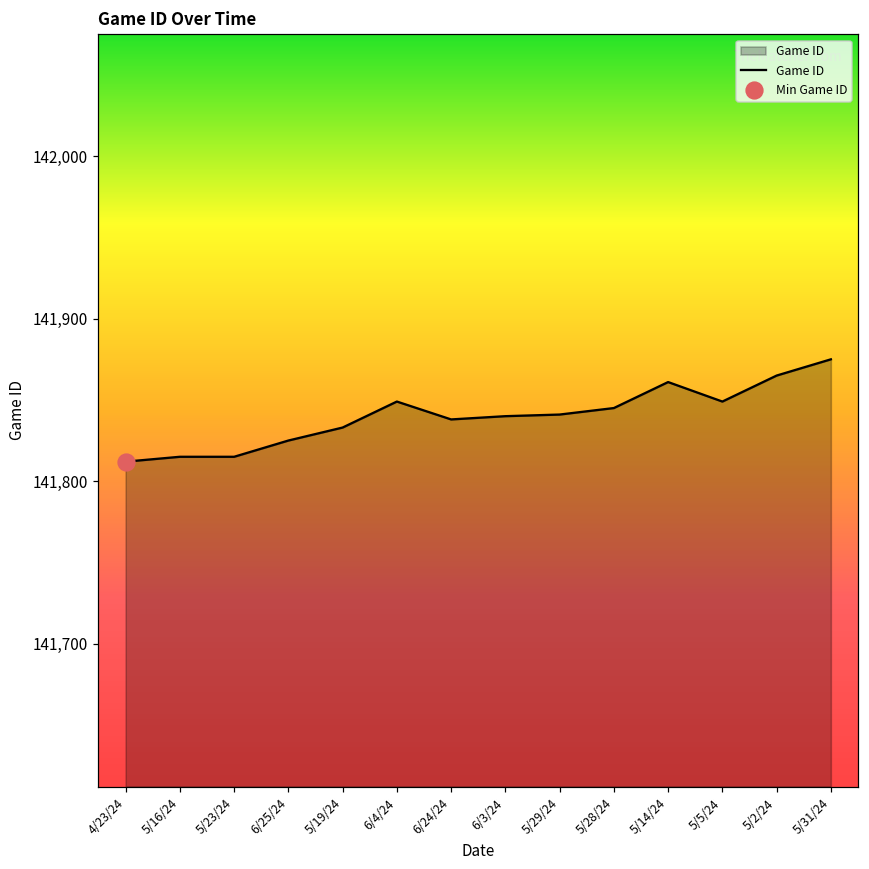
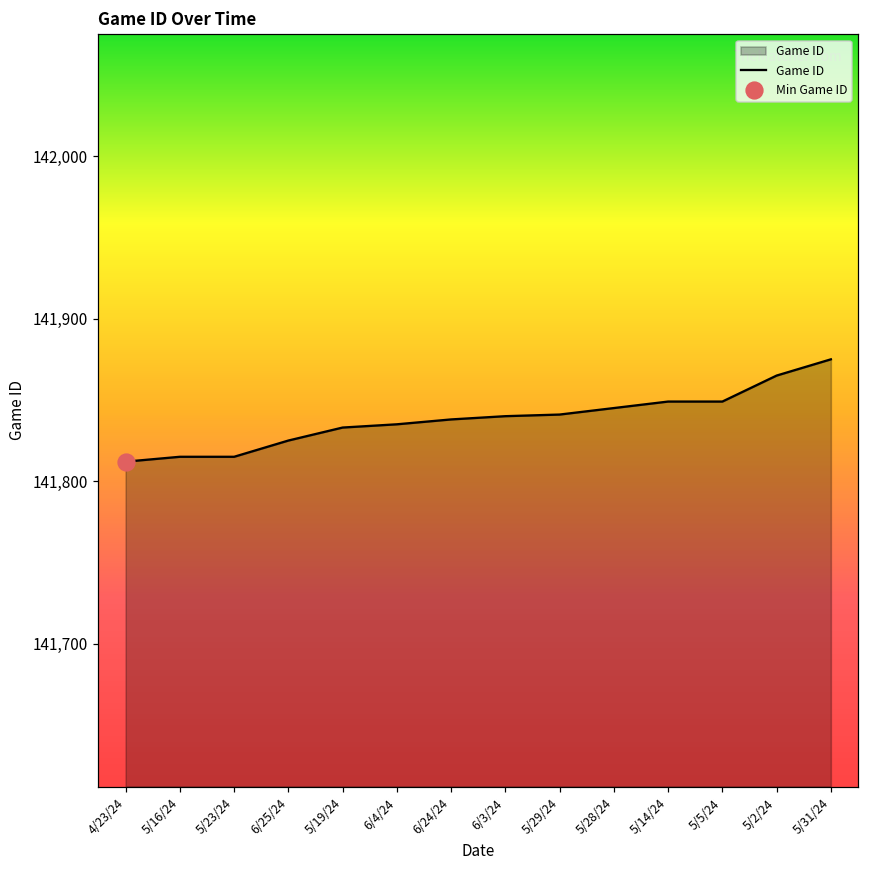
  {
    "Game ID": {
      "5/16/24": "141,815",
      "5/23/24": "141,815",
      "6/25/24": "141,825",
      "5/19/24": "141,833",
-     "6/4/24": "141,849",
+     "6/4/24": "141,835",
      "6/24/24": "141,838",
      "6/3/24": "141,840",
      "5/29/24": "141,841",
      "5/28/24": "141,845",
-     "5/14/24": "141,861",
+     "5/14/24": "141,849",
      "5/5/24": "141,849",
      "5/2/24": "141,865",
      "5/31/24": "141,875"
    }
  }
